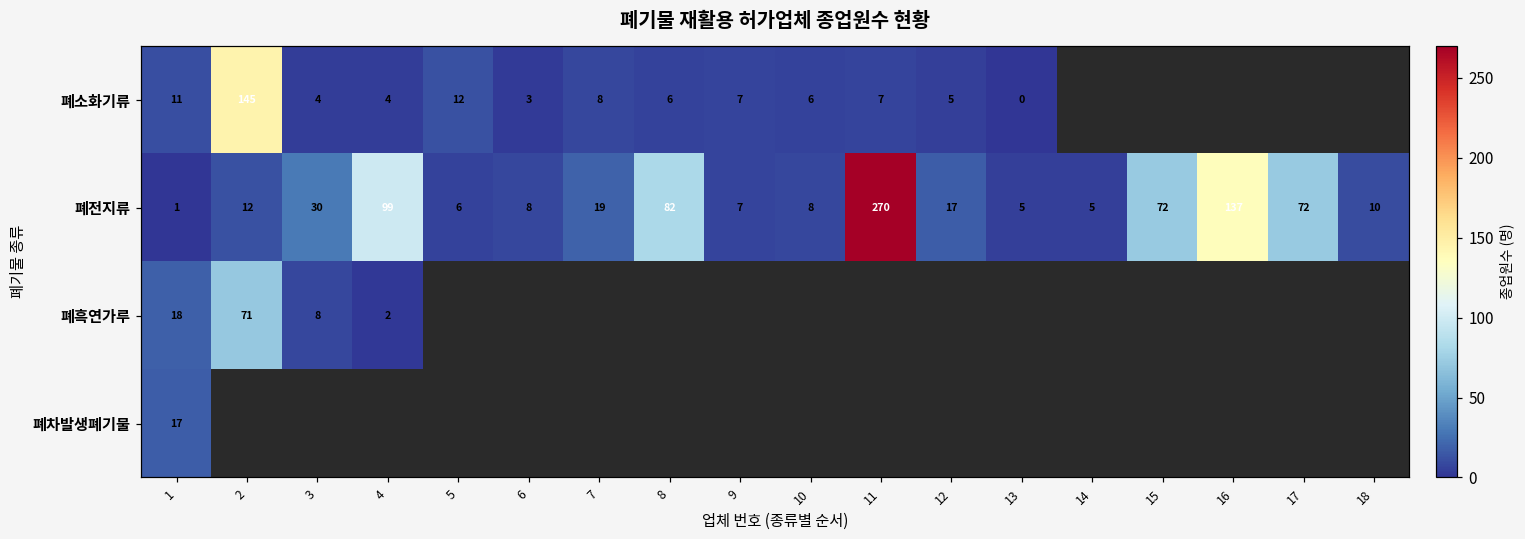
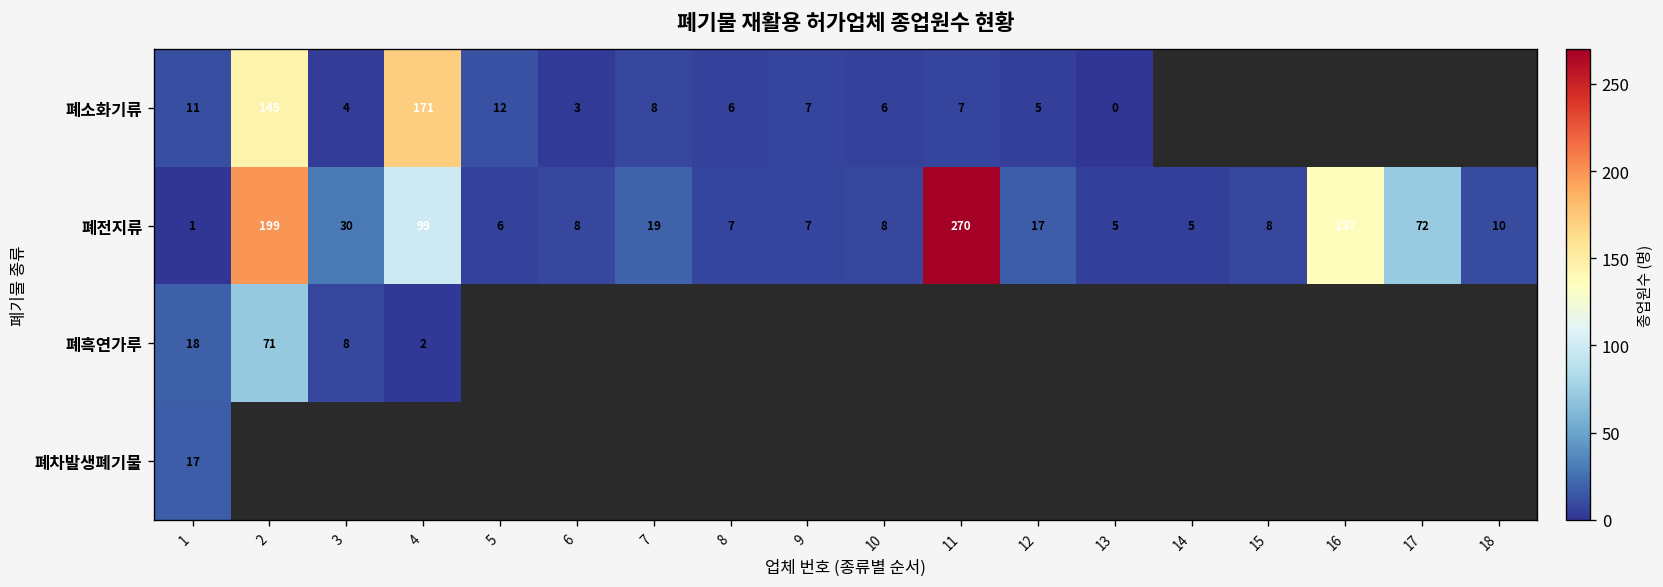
  {
    "폐소화기류": {
      "1": 11,
      "2": 145,
      "3": 4,
-     "4": 4,
+     "4": 171,
      "5": 12,
      "6": 3,
      "7": 8,
      "8": 6,
      "9": 7,
      "10": 6,
      "11": 7,
      "12": 5,
      "13": 0
    },
    "폐전지류": {
      "1": 1,
-     "2": 12,
+     "2": 199,
      "3": 30,
      "4": 99,
      "5": 6,
      "6": 8,
      "7": 19,
-     "8": 82,
+     "8": 7,
      "9": 7,
      "10": 8,
      "11": 270,
      "12": 17,
      "13": 5,
      "14": 5,
-     "15": 72,
+     "15": 8,
      "16": 137,
      "17": 72,
      "18": 10
    },
    "폐흑연가루": {
      "1": 18,
      "2": 71,
      "3": 8,
      "4": 2
    },
    "폐차발생폐기물": {
      "1": 17
    }
  }
